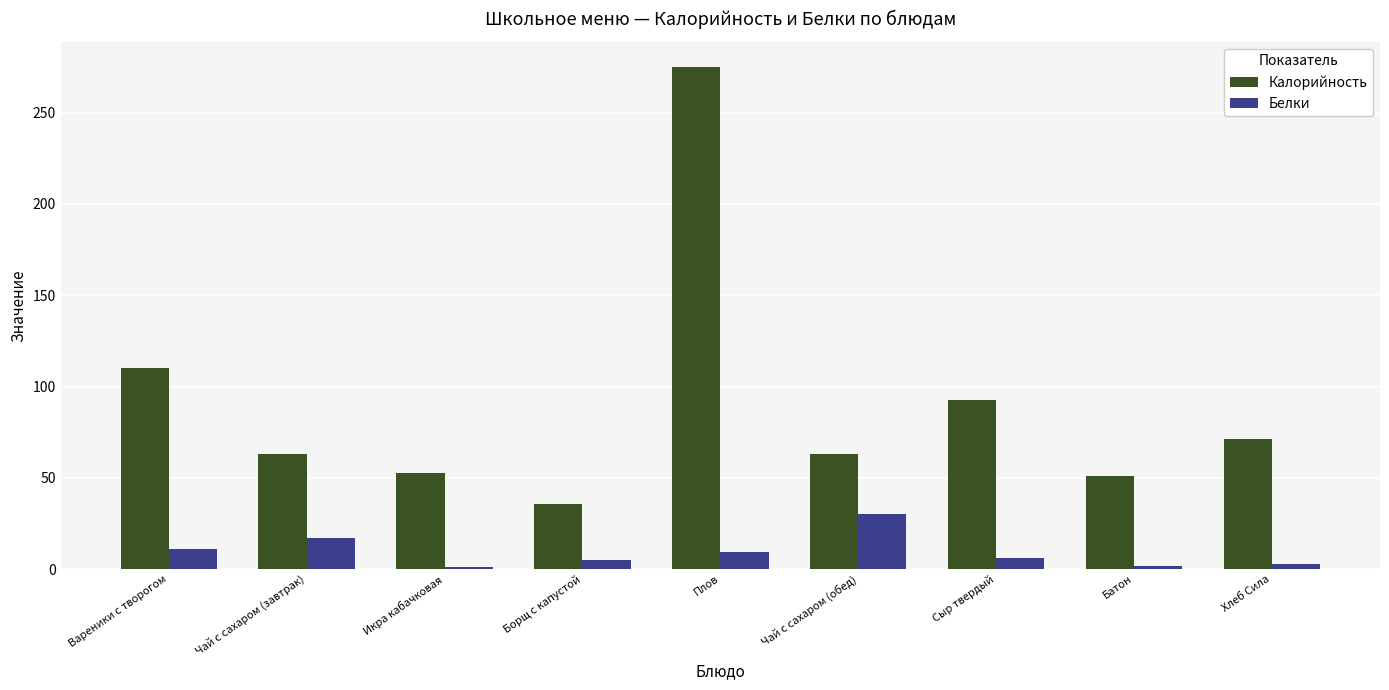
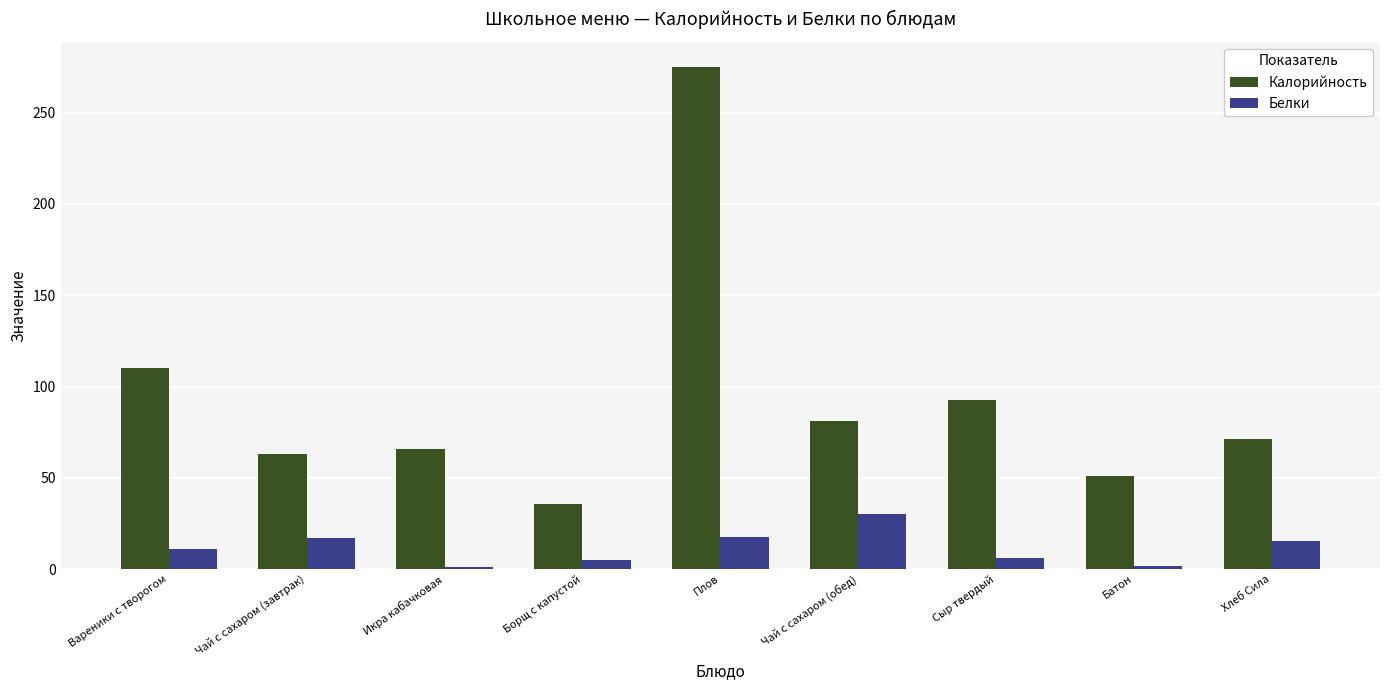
  {
    "Калорийность": {
      "Вареники с творогом": 110,
      "Чай с сахаром (завтрак)": 63,
-     "Икра кабачковая": 52,
+     "Икра кабачковая": 66,
      "Борщ с капустой": 36,
      "Плов": 275,
-     "Чай с сахаром (обед)": 63,
+     "Чай с сахаром (обед)": 81,
      "Сыр твердый": 93,
      "Батон": 51,
      "Хлеб Сила": 71
    },
    "Белки": {
      "Вареники с творогом": 11,
      "Чай с сахаром (завтрак)": 17,
      "Борщ с капустой": 5,
-     "Плов": 9,
+     "Плов": 17,
      "Чай с сахаром (обед)": 30,
      "Сыр твердый": 6,
      "Батон": 2,
-     "Хлеб Сила": 3
+     "Хлеб Сила": 16
    }
  }
